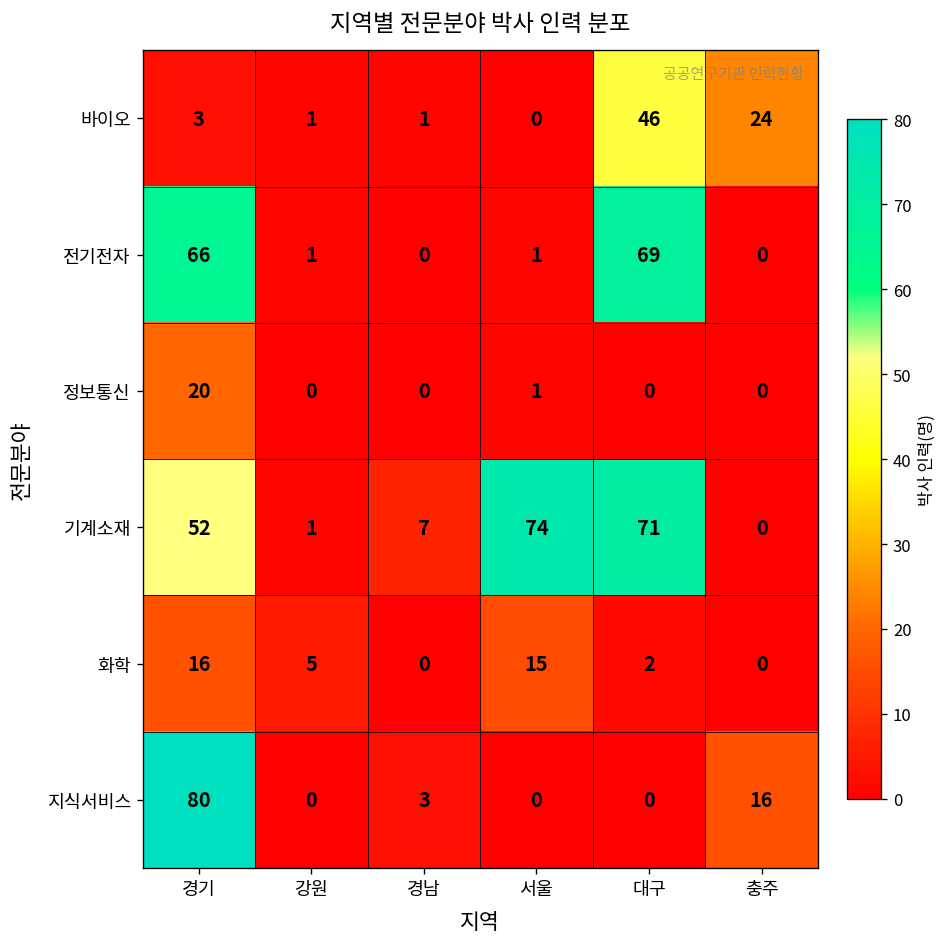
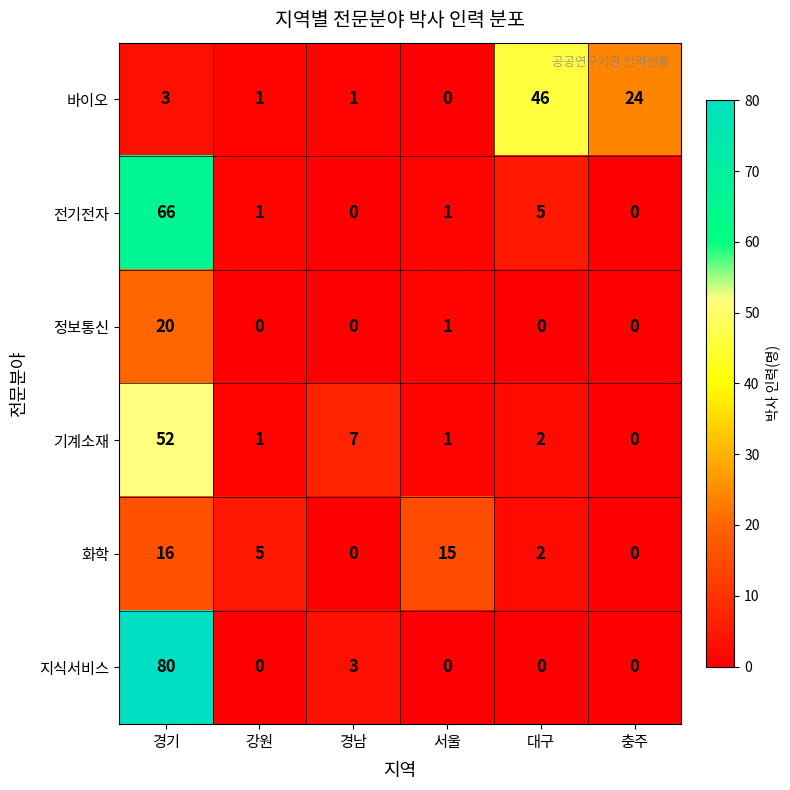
  {
    "바이오": {
      "경기": 3,
      "강원": 1,
      "경남": 1,
      "서울": 0,
      "대구": 46
    },
    "전기전자": {
      "경기": 66,
      "강원": 1,
      "경남": 0,
      "서울": 1,
-     "대구": 69,
+     "대구": 5,
      "충주": 0
    },
    "정보통신": {
      "경기": 20,
      "강원": 0,
      "경남": 0,
      "서울": 1,
      "대구": 0,
      "충주": 0
    },
    "기계소재": {
      "경기": 52,
      "강원": 1,
      "경남": 7,
-     "서울": 74,
-     "대구": 71,
+     "서울": 1,
+     "대구": 2,
      "충주": 0
    },
    "화학": {
      "경기": 16,
      "강원": 5,
      "경남": 0,
      "서울": 15,
      "대구": 2,
      "충주": 0
    },
    "지식서비스": {
      "경기": 80,
      "강원": 0,
      "경남": 3,
      "서울": 0,
      "대구": 0,
-     "충주": 16
+     "충주": 0
    }
  }
